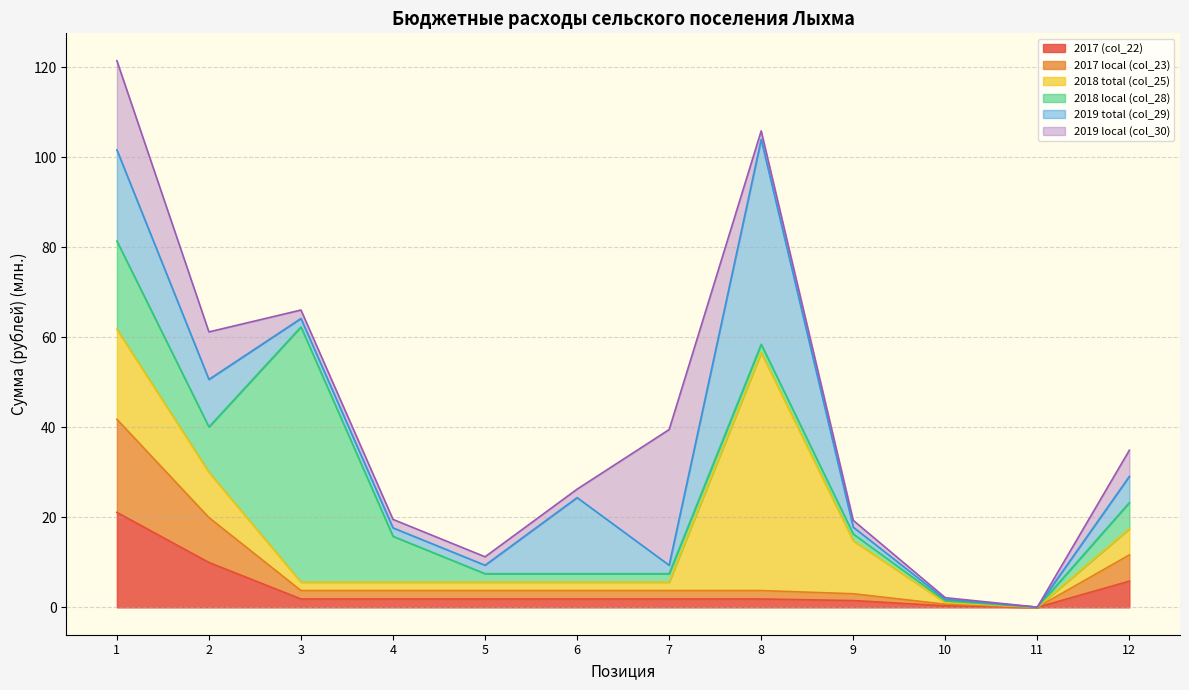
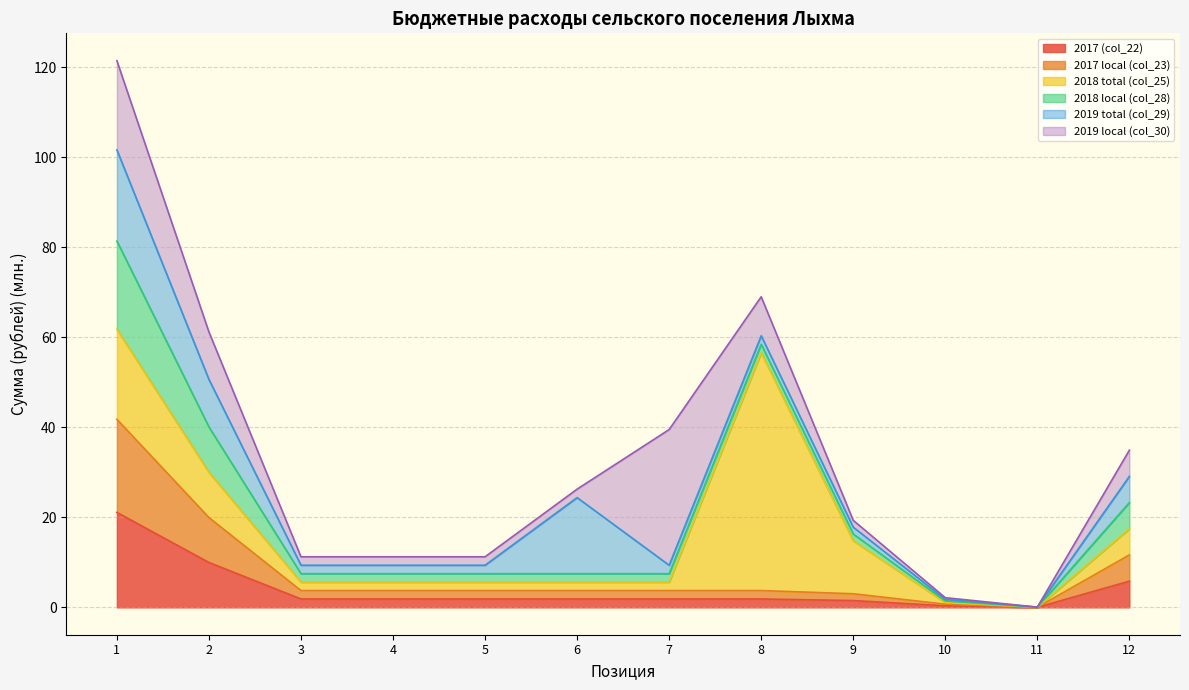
  {
    "2018 total (col_25)": {
      "1": 20,
      "2": 10,
      "3": 2,
      "4": 2,
      "5": 2,
      "6": 2,
      "7": 2,
      "8": 53,
      "9": 12,
      "12": 6
    },
    "2018 local (col_28)": {
      "1": 20,
      "2": 10,
-     "3": 57,
-     "4": 10,
+     "3": 2,
+     "4": 2,
      "5": 2,
      "6": 2,
      "7": 2,
      "8": 2,
      "9": 2,
      "12": 6
    },
    "2019 total (col_29)": {
      "1": 20,
      "2": 11,
      "3": 2,
      "4": 2,
      "5": 2,
      "6": 17,
      "7": 2,
-     "8": 46,
+     "8": 2,
      "9": 2,
      "12": 6
    },
    "2019 local (col_30)": {
      "1": 20,
      "2": 11,
      "3": 2,
      "4": 2,
      "5": 2,
      "6": 2,
      "7": 30,
-     "8": 2,
+     "8": 9,
      "9": 2,
      "12": 6
    }
  }
